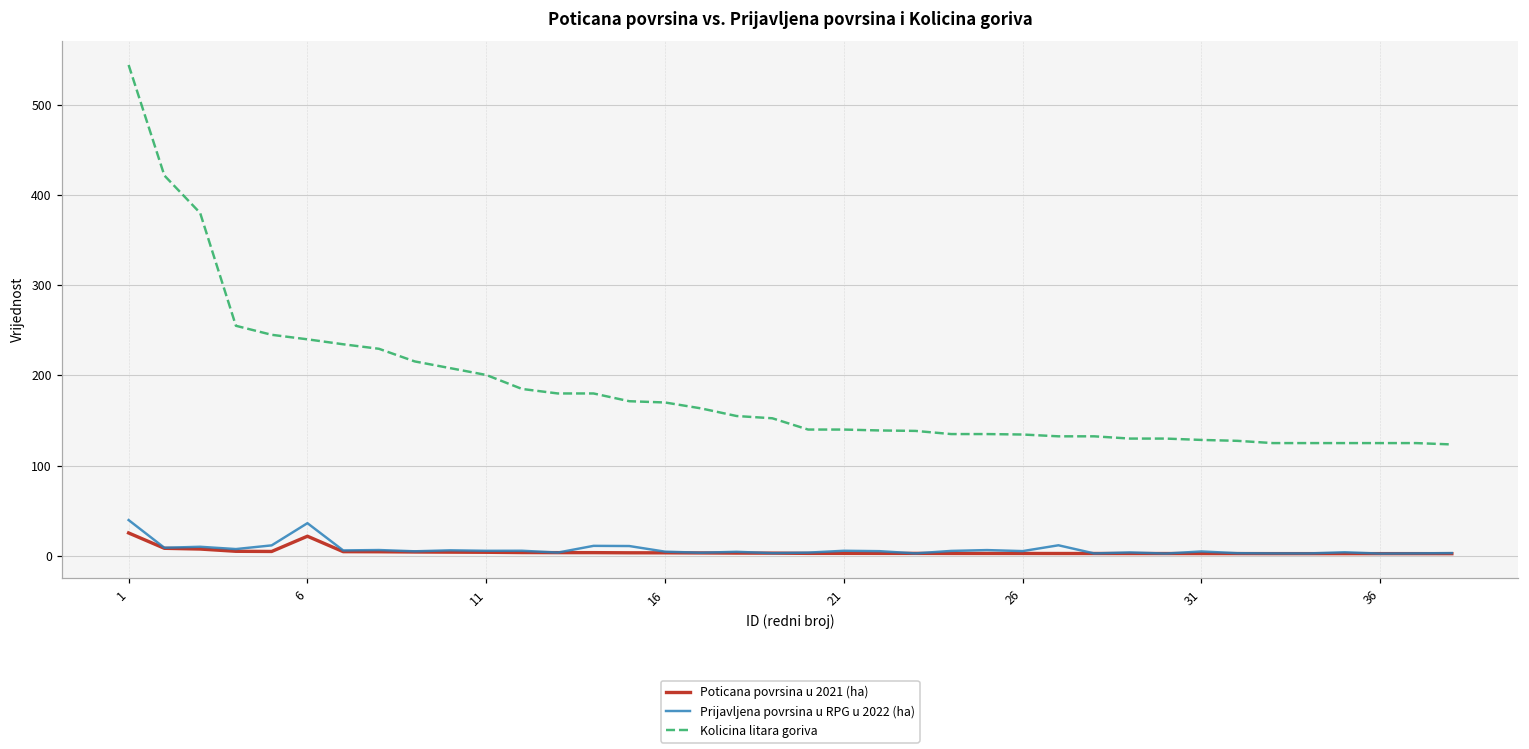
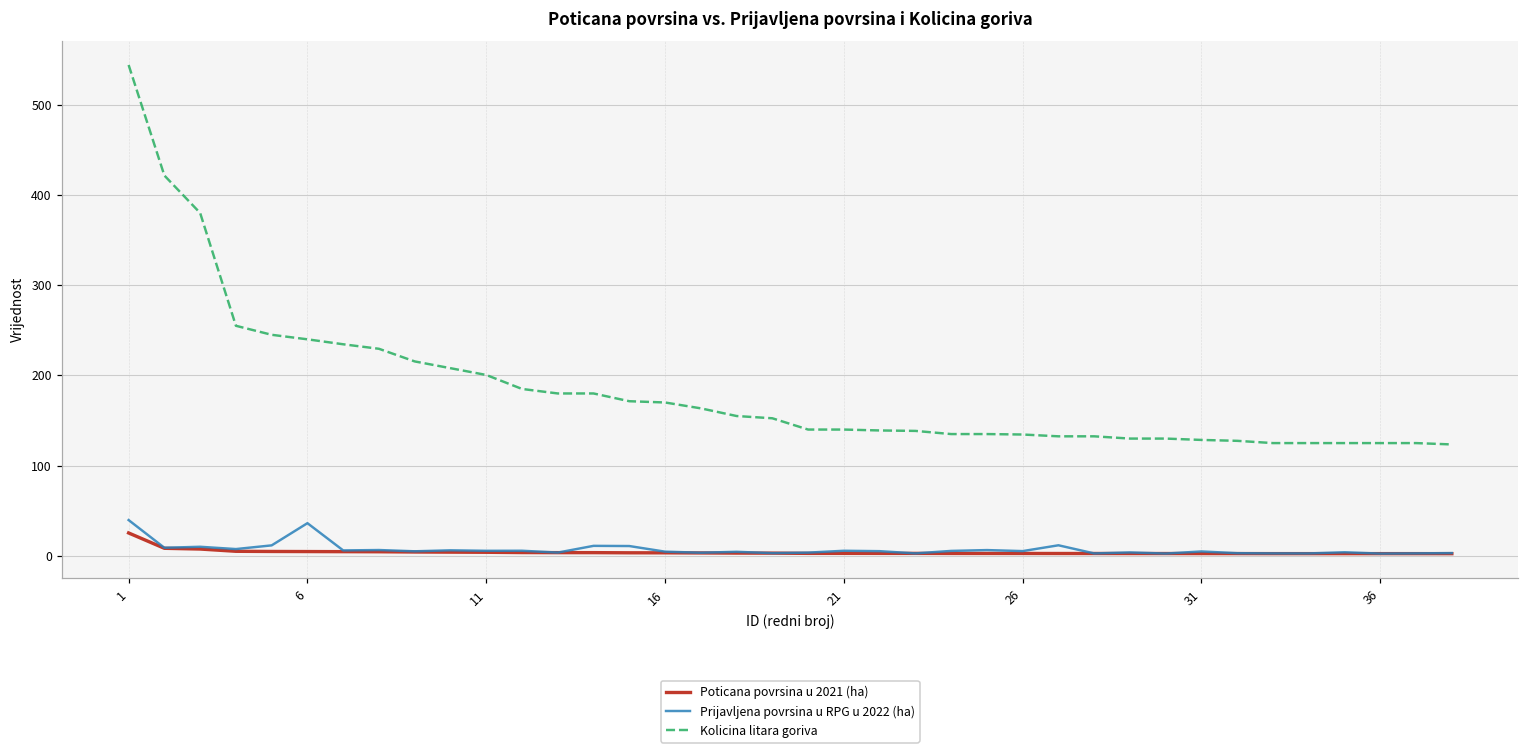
  {
    "Poticana povrsina u 2021 (ha)": {
      "1": 30,
-     "6": 20
+     "6": 0
    },
    "Prijavljena povrsina u RPG u 2022 (ha)": {
      "1": 40,
      "6": 40
    },
    "Kolicina litara goriva": {
      "1": 540,
      "6": 240,
      "11": 200,
      "16": 170,
      "21": 140,
      "26": 130,
      "31": 130,
      "36": 130
    }
  }
